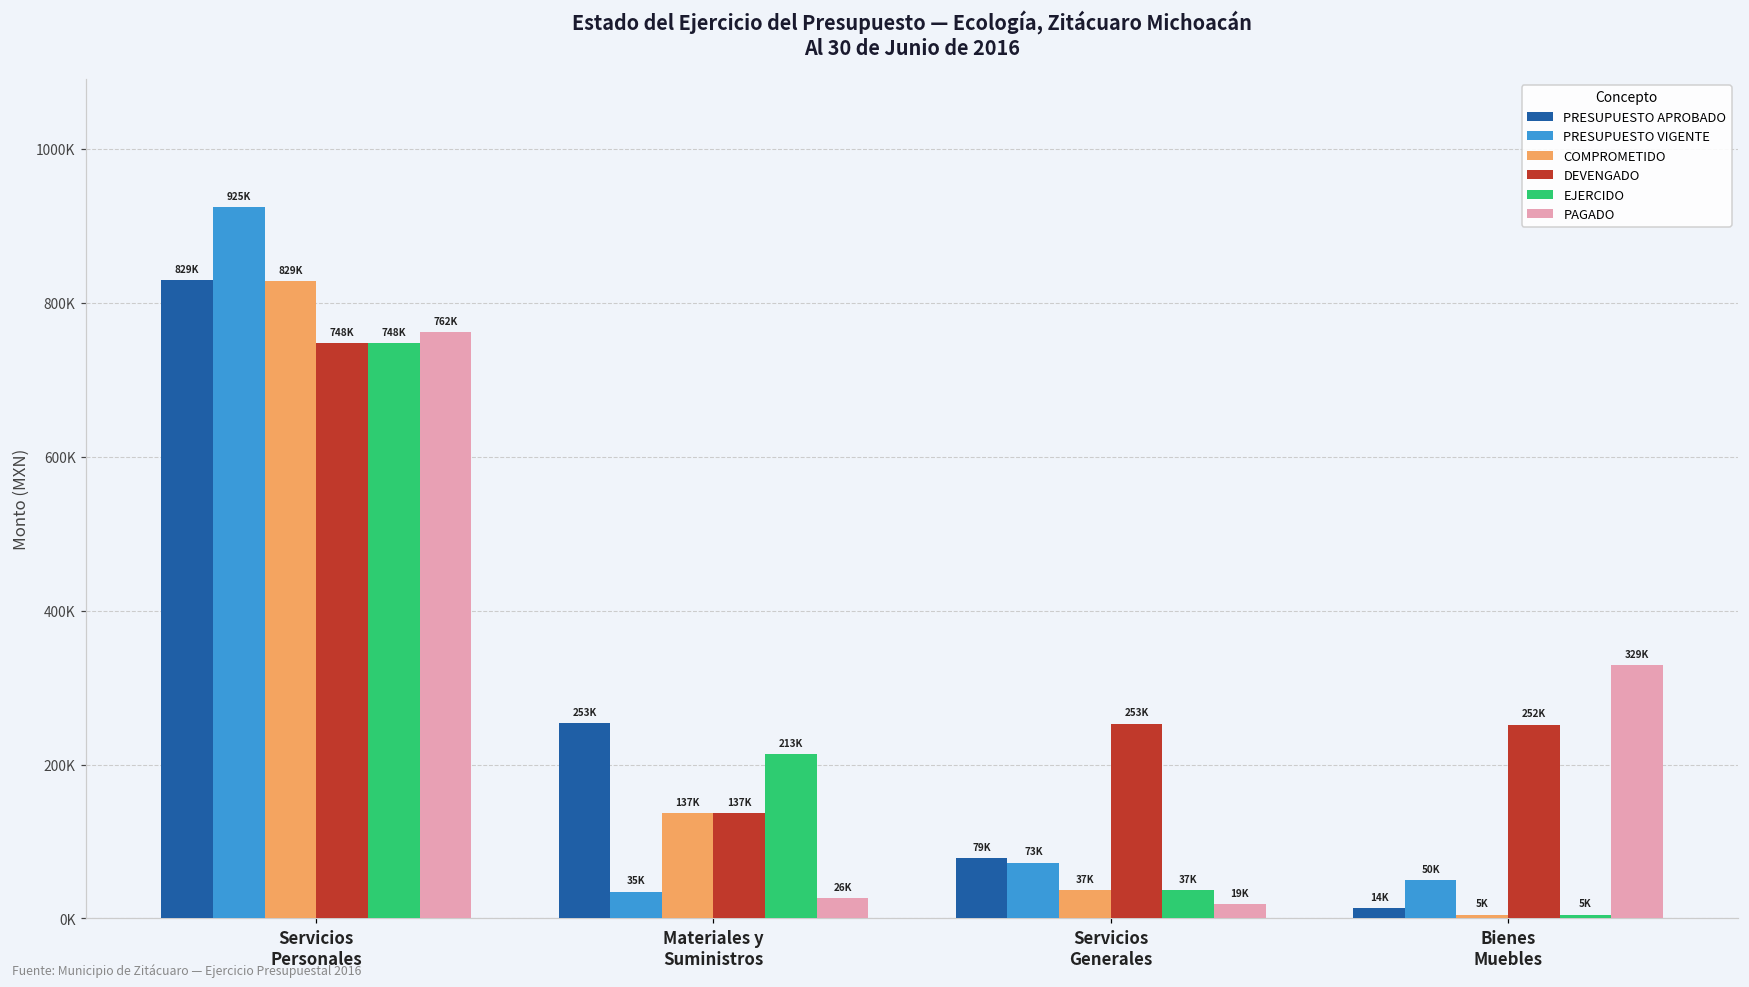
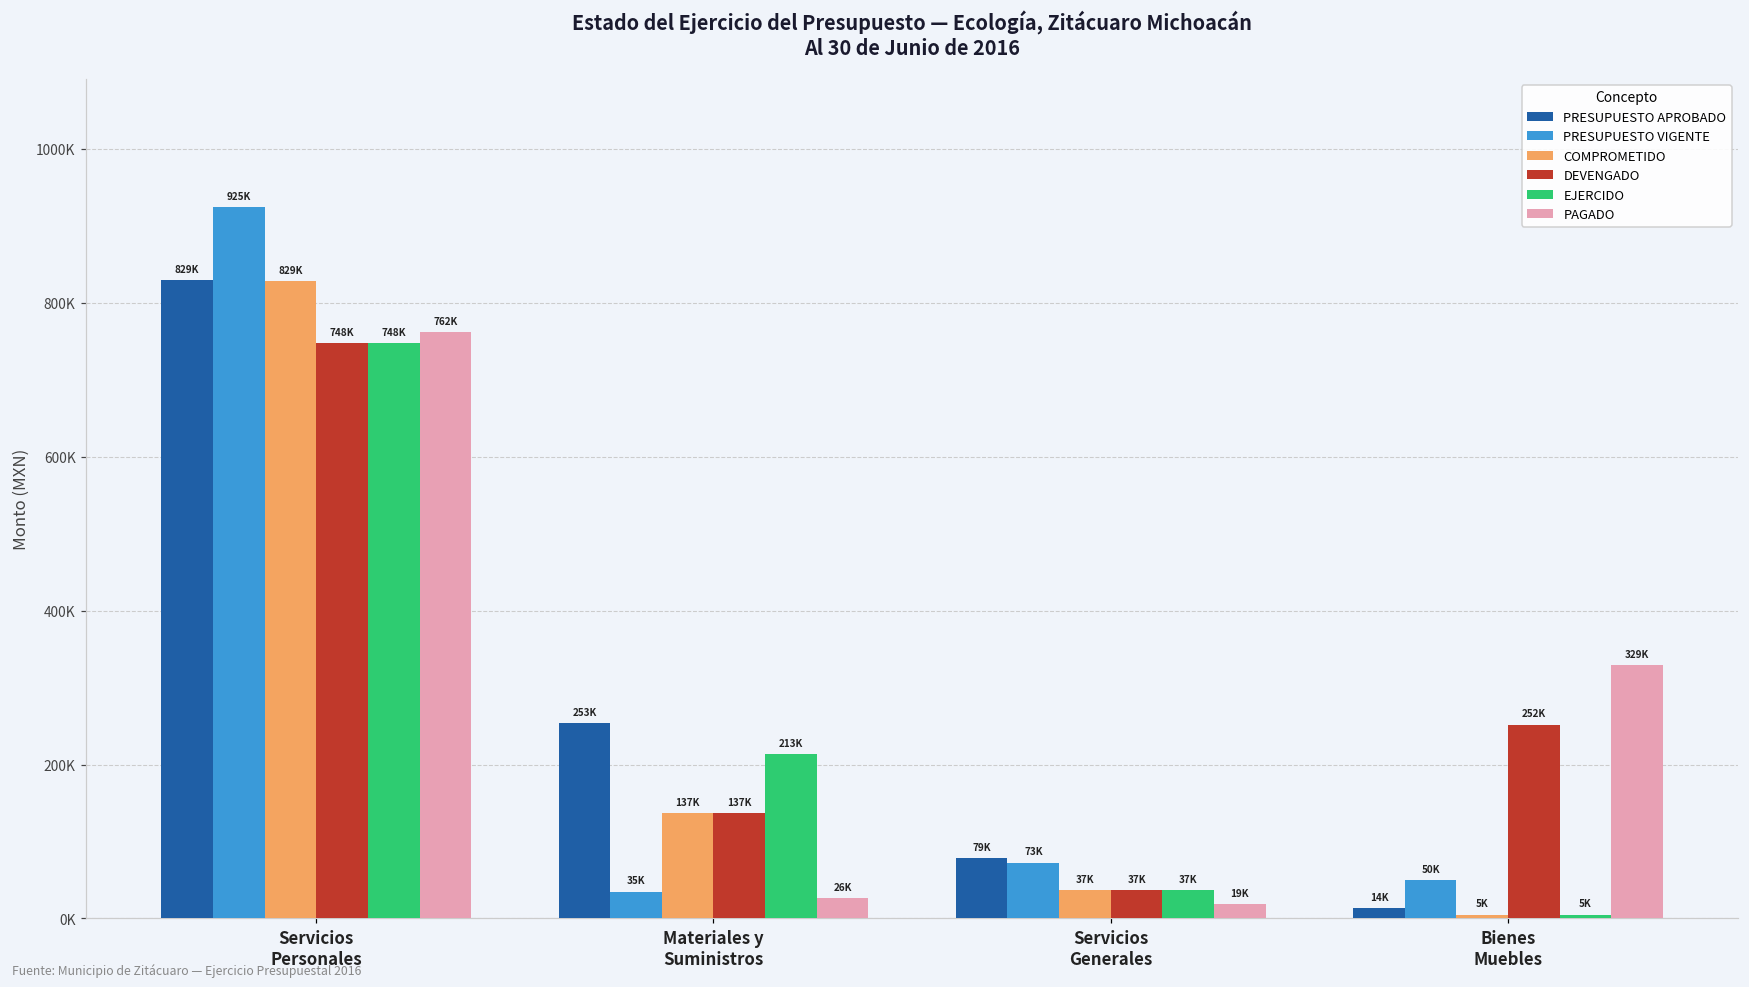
  {
    "PRESUPUESTO APROBADO": {
      "Servicios Personales": "829K",
      "Materiales y Suministros": "253K",
      "Servicios Generales": "79K",
      "Bienes Muebles": "14K"
    },
    "PRESUPUESTO VIGENTE": {
      "Servicios Personales": "925K",
      "Materiales y Suministros": "35K",
      "Servicios Generales": "73K",
      "Bienes Muebles": "50K"
    },
    "COMPROMETIDO": {
      "Servicios Personales": "829K",
      "Materiales y Suministros": "137K",
      "Servicios Generales": "37K",
      "Bienes Muebles": "5K"
    },
    "DEVENGADO": {
      "Servicios Personales": "748K",
      "Materiales y Suministros": "137K",
-     "Servicios Generales": "253K",
+     "Servicios Generales": "37K",
      "Bienes Muebles": "252K"
    },
    "EJERCIDO": {
      "Servicios Personales": "748K",
      "Materiales y Suministros": "213K",
      "Servicios Generales": "37K",
      "Bienes Muebles": "5K"
    },
    "PAGADO": {
      "Servicios Personales": "762K",
      "Materiales y Suministros": "26K",
      "Servicios Generales": "19K",
      "Bienes Muebles": "329K"
    }
  }
